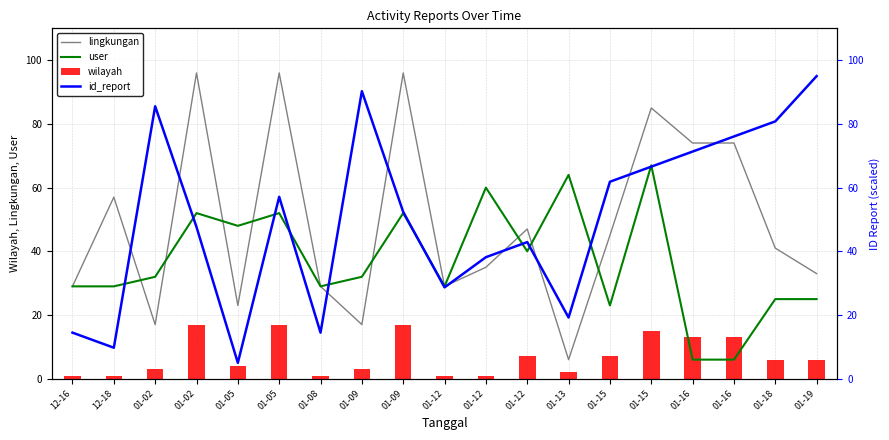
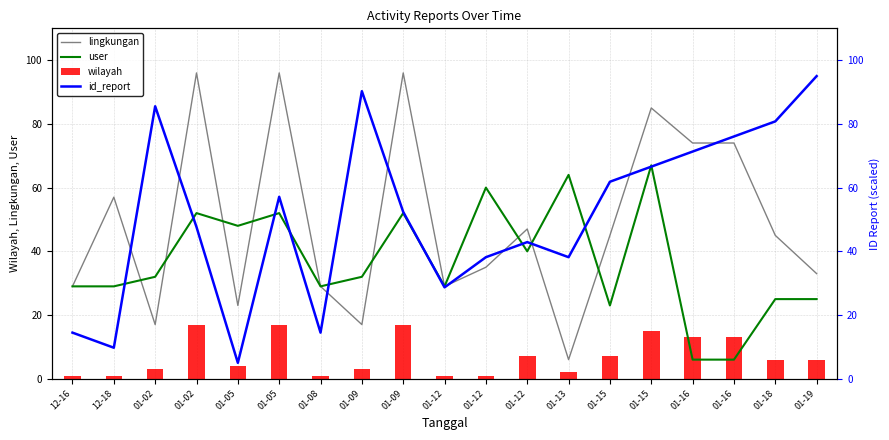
  {
    "wilayah": {
      "12-16": 1,
      "12-18": 1,
      "01-08": 1,
      "01-13": 2,
      "01-18": 6,
      "01-19": 6
    },
    "lingkungan": {
      "12-18": 57,
      "01-13": 6,
-     "01-18": 41,
+     "01-18": 45,
      "01-19": 33
    },
    "user": {
      "12-18": 29,
      "01-13": 64,
      "01-18": 25,
      "01-19": 25
    },
    "id_report": {
      "12-16": 14,
      "12-18": 10,
      "01-08": 14,
-     "01-13": 19,
+     "01-13": 38,
      "01-18": 81,
      "01-19": 95
    }
  }
